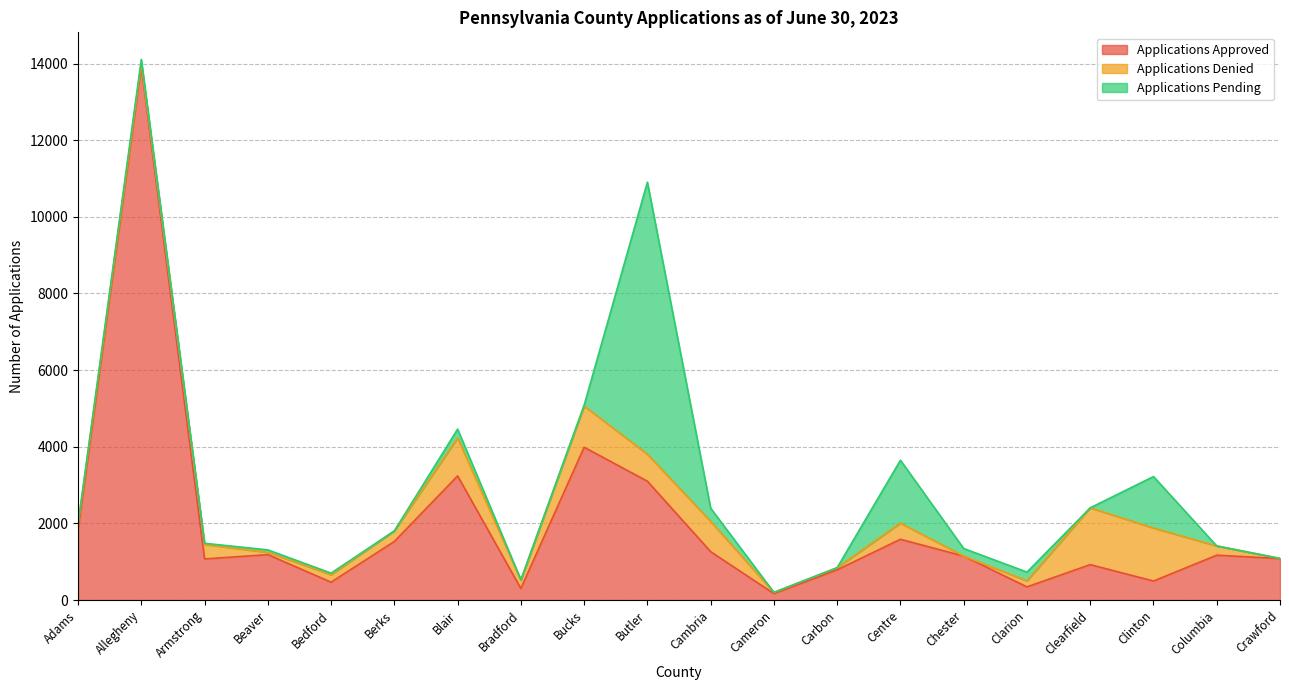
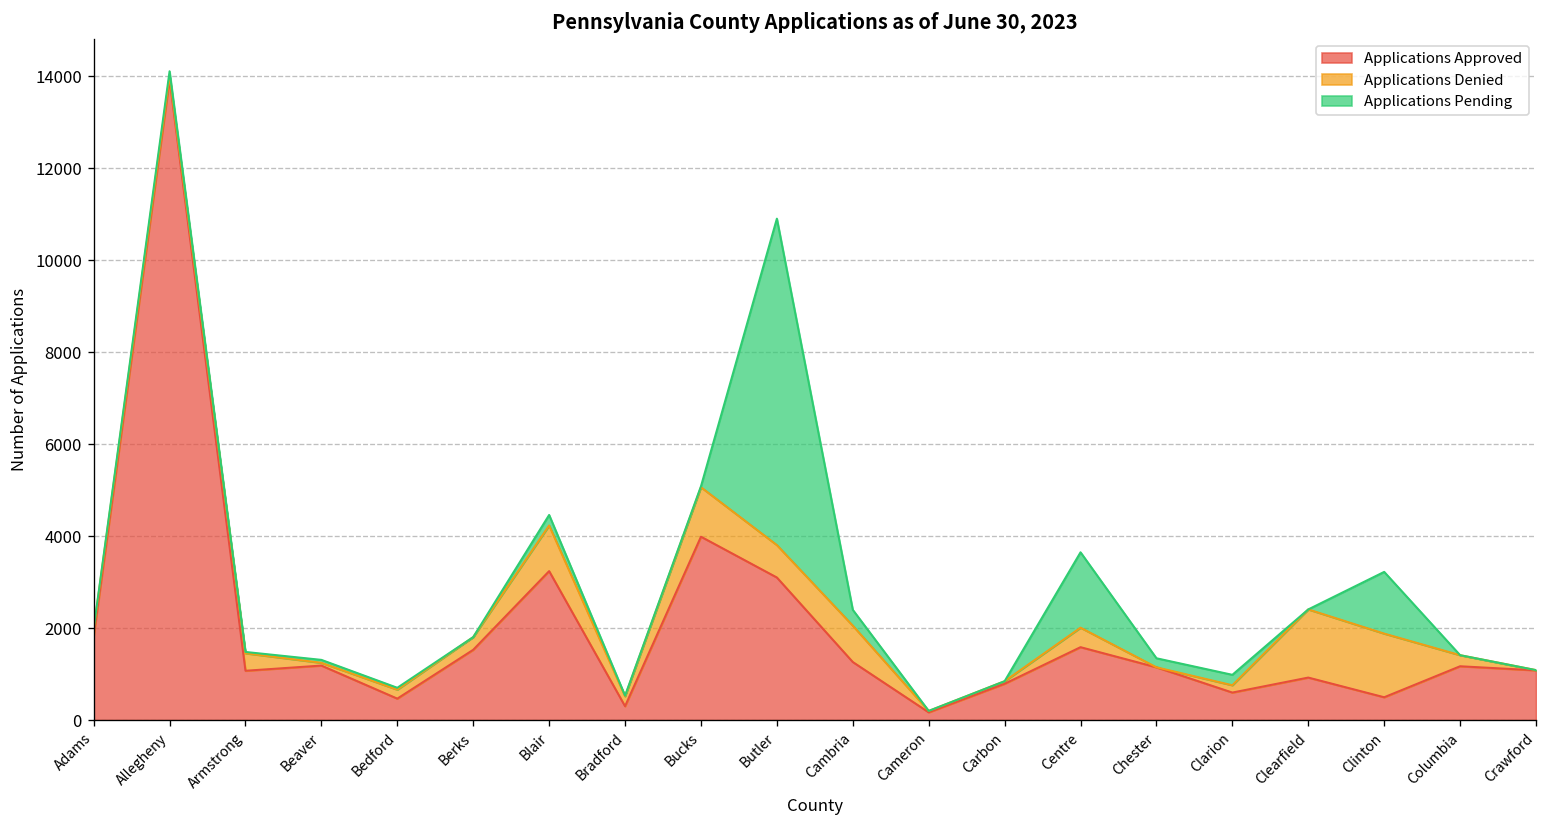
  {
    "Applications Approved": {
      "Adams": 1800,
      "Allegheny": 13900,
      "Armstrong": 1100,
      "Bedford": 500,
      "Berks": 1500,
      "Blair": 3200,
      "Bradford": 300,
      "Bucks": 4000,
      "Butler": 3100,
      "Cambria": 1300,
      "Centre": 1600,
-     "Clarion": 300,
+     "Clarion": 600,
      "Clearfield": 900,
      "Clinton": 500,
      "Columbia": 1200
    },
    "Applications Denied": {
      "Allegheny": 100,
      "Blair": 1000,
      "Butler": 700,
      "Cambria": 800,
      "Centre": 400,
      "Clarion": 200,
      "Clinton": 1400
    },
    "Applications Pending": {
      "Allegheny": 100,
      "Blair": 200,
      "Butler": 7100,
      "Cambria": 300,
      "Centre": 1600,
      "Chester": 200,
      "Clarion": 200,
      "Clinton": 1300
    }
  }
